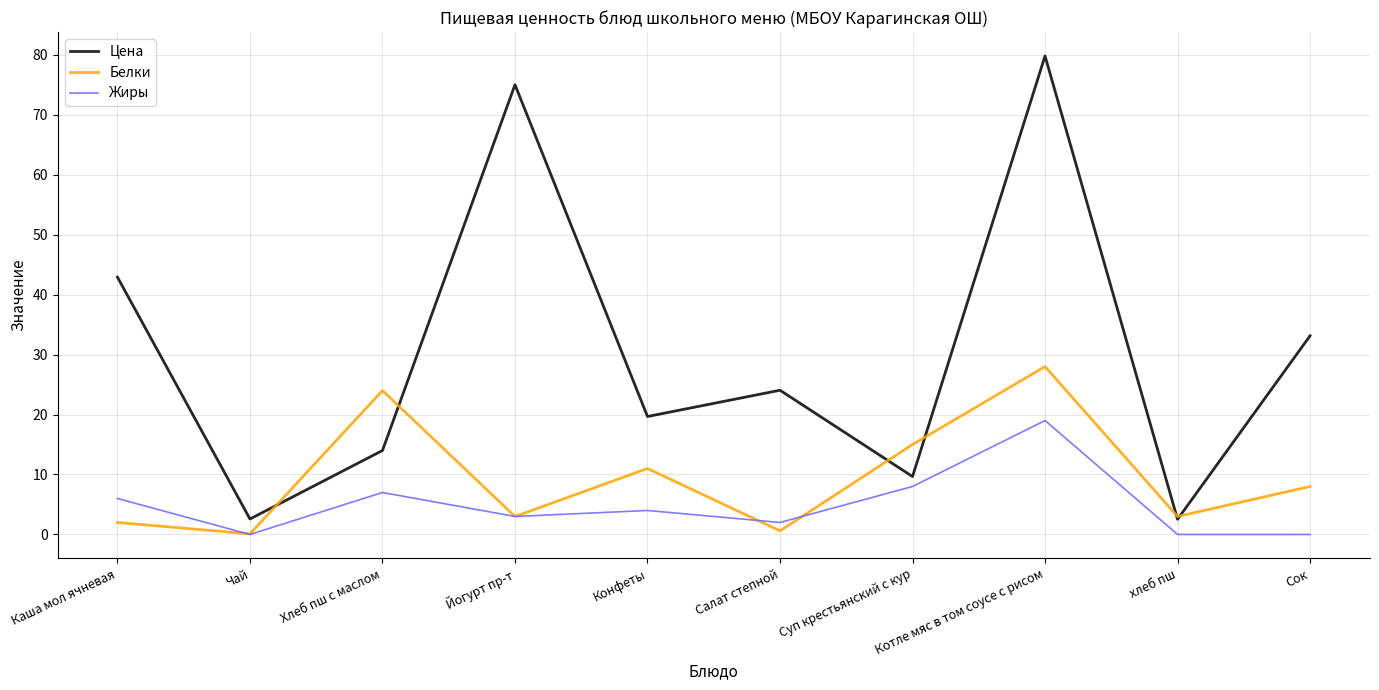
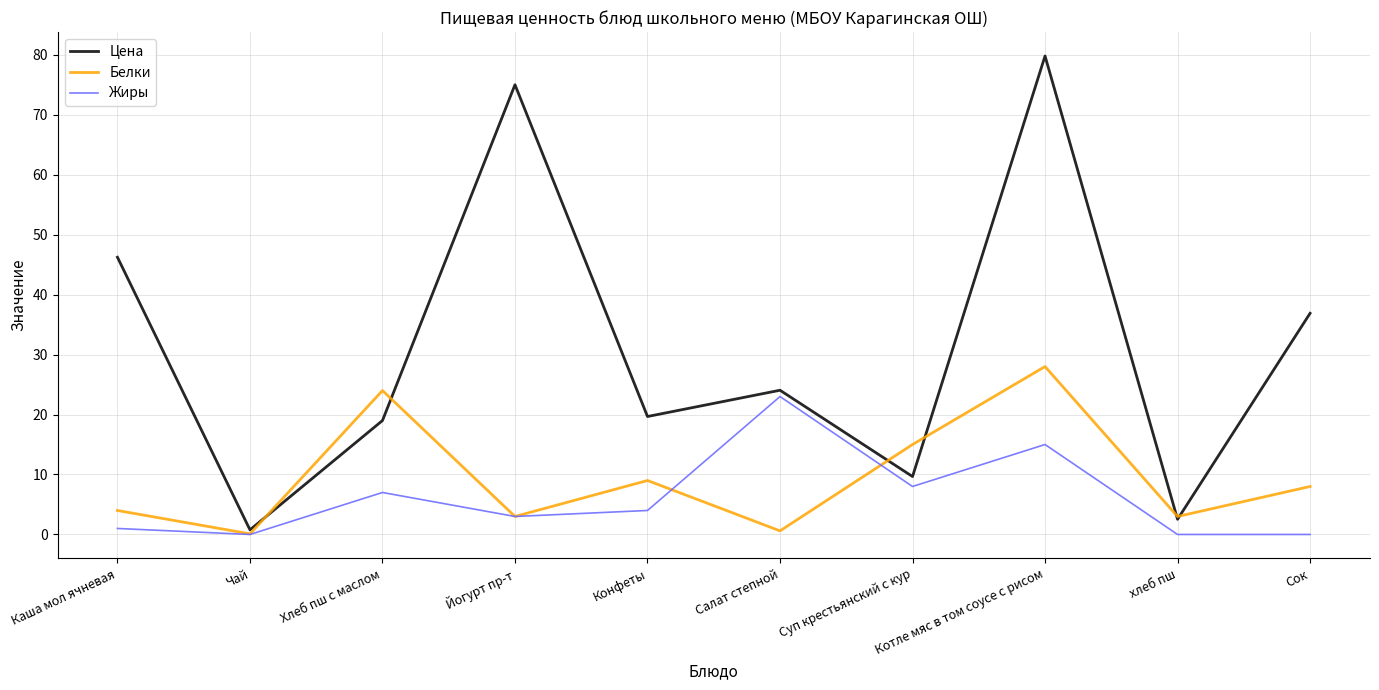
  {
    "Цена": {
-     "Каша мол ячневая": 43,
-     "Чай": 3,
-     "Хлеб пш с маслом": 14,
+     "Каша мол ячневая": 46,
+     "Чай": 1,
+     "Хлеб пш с маслом": 19,
      "Йогурт пр-т": 75,
      "Конфеты": 20,
      "Салат степной": 24,
      "Суп крестьянский с кур": 10,
      "Котле мяс в том соусе с рисом": 80,
      "хлеб пш": 3,
-     "Сок": 33
+     "Сок": 37
    },
    "Белки": {
-     "Каша мол ячневая": 2,
+     "Каша мол ячневая": 4,
      "Хлеб пш с маслом": 24,
-     "Конфеты": 11,
+     "Конфеты": 9,
      "Салат степной": 1,
      "Суп крестьянский с кур": 15,
      "Котле мяс в том соусе с рисом": 28,
      "хлеб пш": 3,
      "Сок": 8
    },
    "Жиры": {
-     "Каша мол ячневая": 6,
+     "Каша мол ячневая": 1,
      "Хлеб пш с маслом": 7,
      "Конфеты": 4,
-     "Салат степной": 2,
+     "Салат степной": 23,
      "Суп крестьянский с кур": 8,
-     "Котле мяс в том соусе с рисом": 19,
+     "Котле мяс в том соусе с рисом": 15,
      "хлеб пш": 0,
      "Сок": 0
    }
  }
